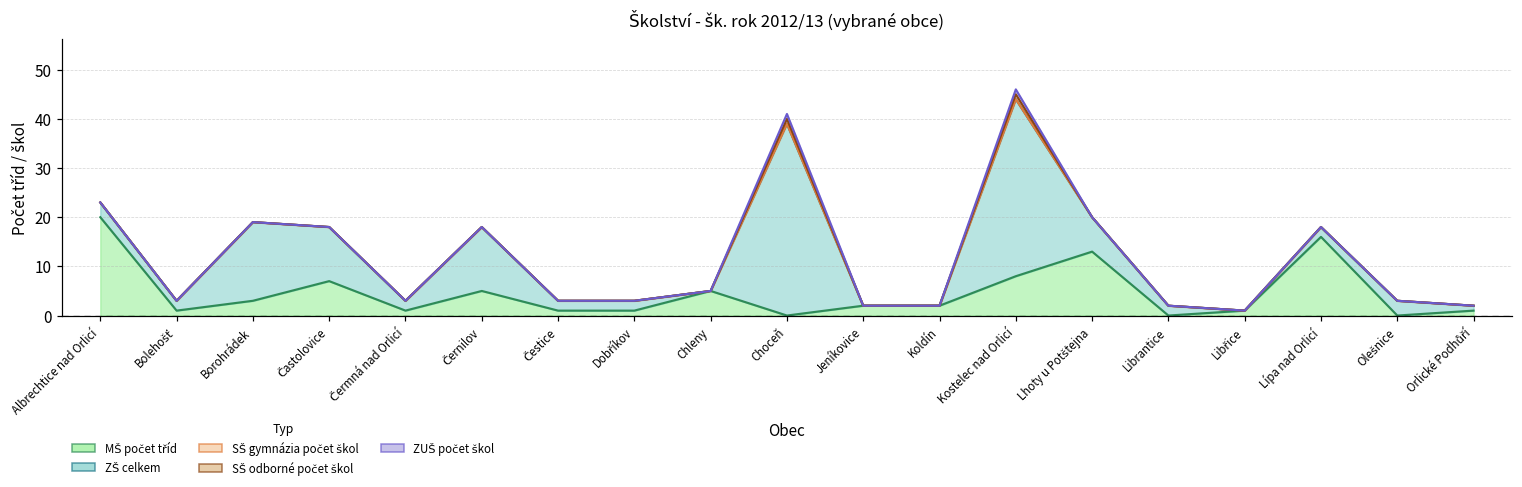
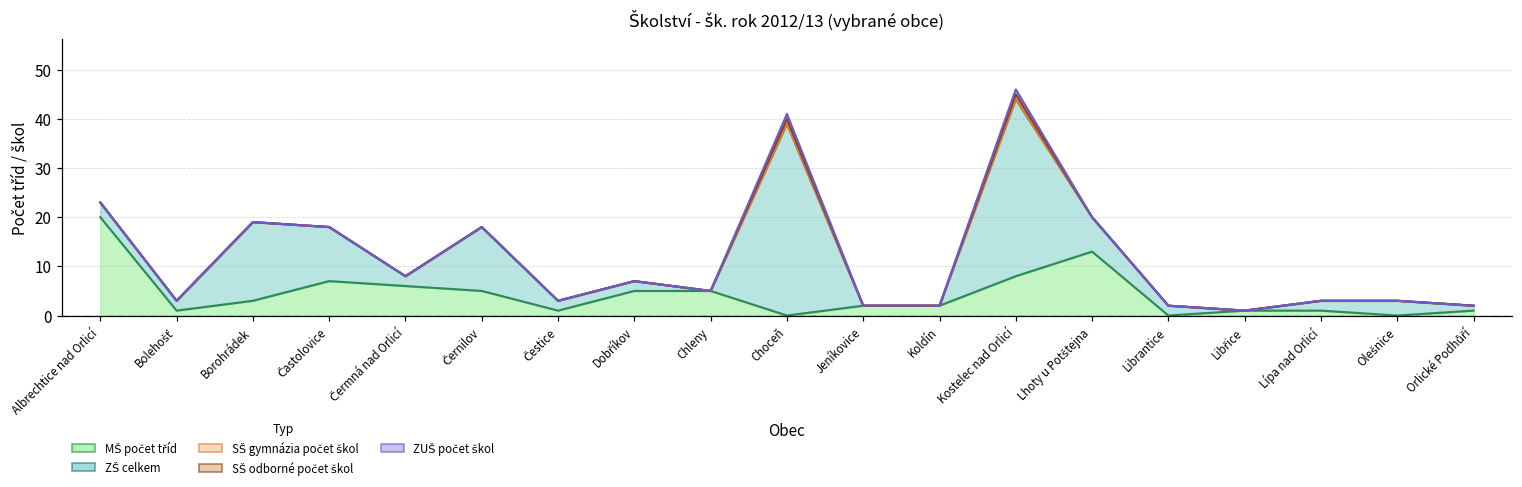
  {
    "MŠ počet tříd": {
      "Albrechtice nad Orlicí": 20,
      "Bolehošť": 1,
      "Borohrádek": 3,
      "Častolovice": 7,
-     "Čermná nad Orlicí": 1,
+     "Čermná nad Orlicí": 6,
      "Černilov": 5,
      "Čestice": 1,
-     "Dobříkov": 1,
+     "Dobříkov": 5,
      "Choceň": 0,
      "Kostelec nad Orlicí": 8,
      "Lhoty u Potštejna": 13,
      "Librantice": 0,
-     "Lípa nad Orlicí": 16,
+     "Lípa nad Orlicí": 1,
      "Olešnice": 0,
      "Orlické Podhůří": 1
    },
    "ZUŠ počet škol": {
      "Choceň": 1,
      "Kostelec nad Orlicí": 1
    }
  }
